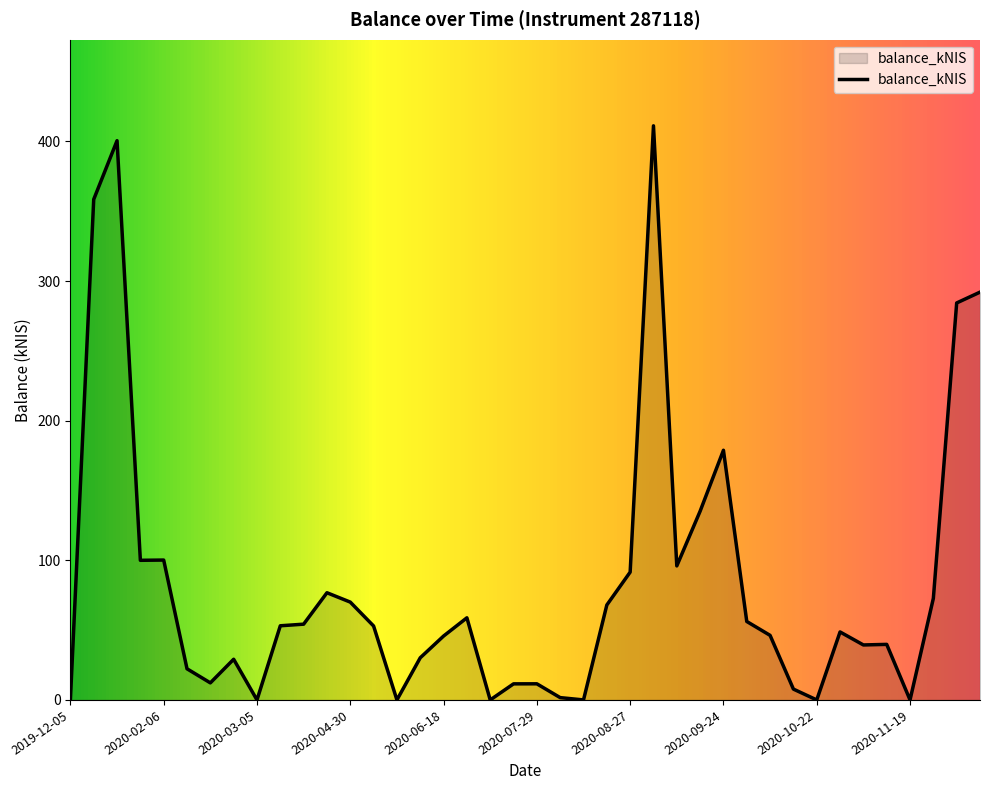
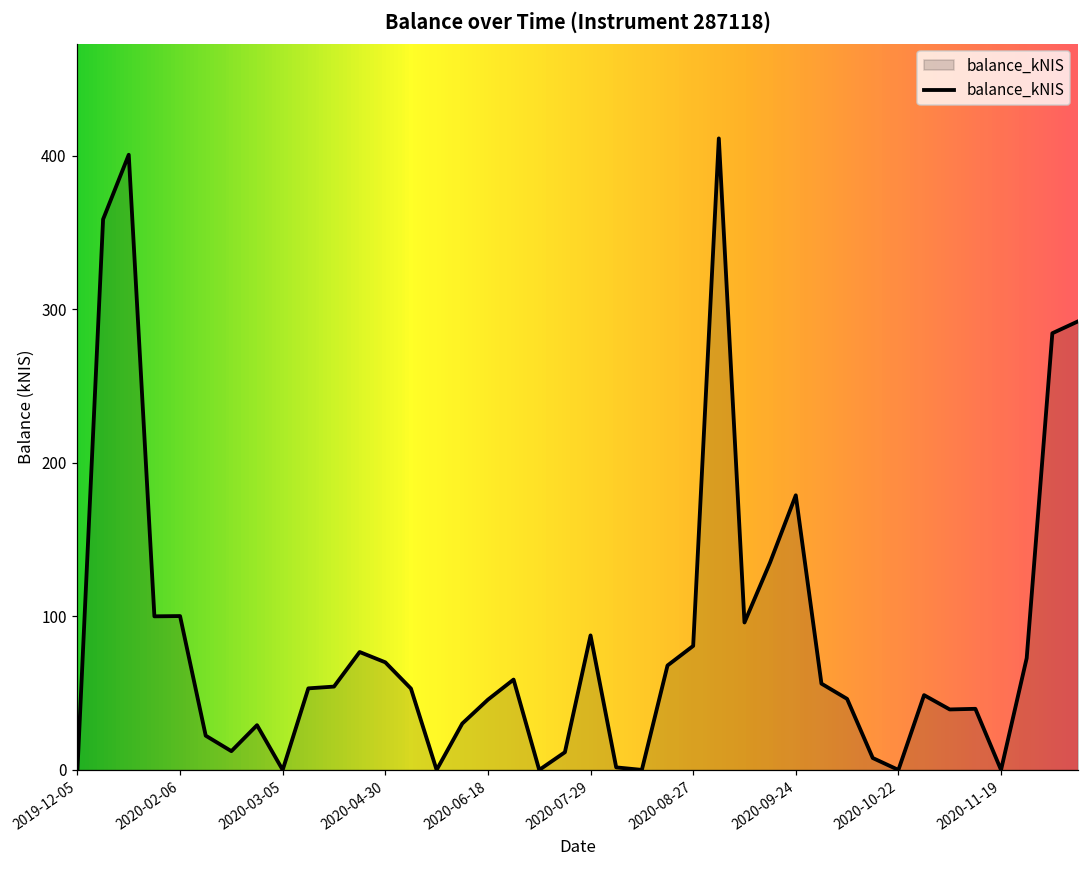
  {
    "2019-12-05": 0,
    "2020-02-06": 100,
    "2020-03-05": 0,
    "2020-04-30": 70,
    "2020-06-18": 46,
-   "2020-07-29": 12,
-   "2020-08-27": 92,
+   "2020-07-29": 88,
+   "2020-08-27": 81,
    "2020-09-24": 179,
    "2020-10-22": 0,
    "2020-11-19": 0
  }
